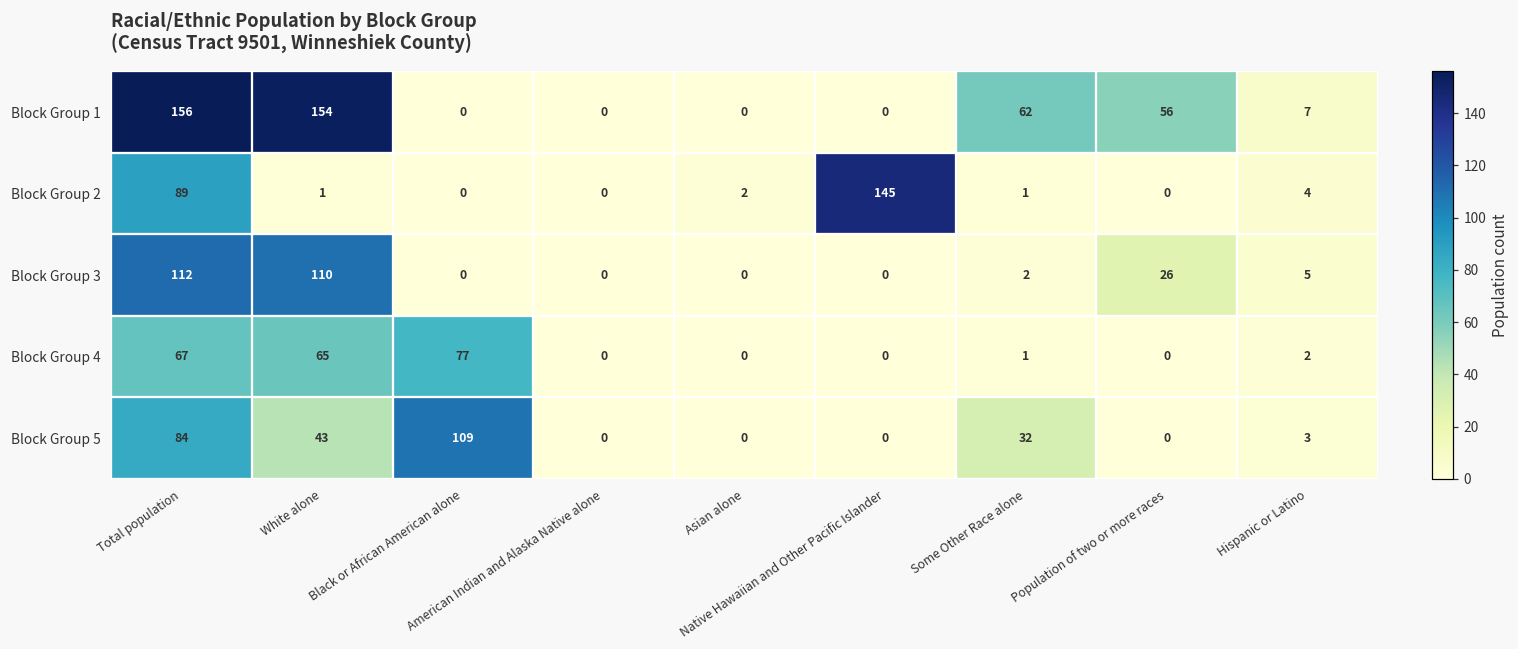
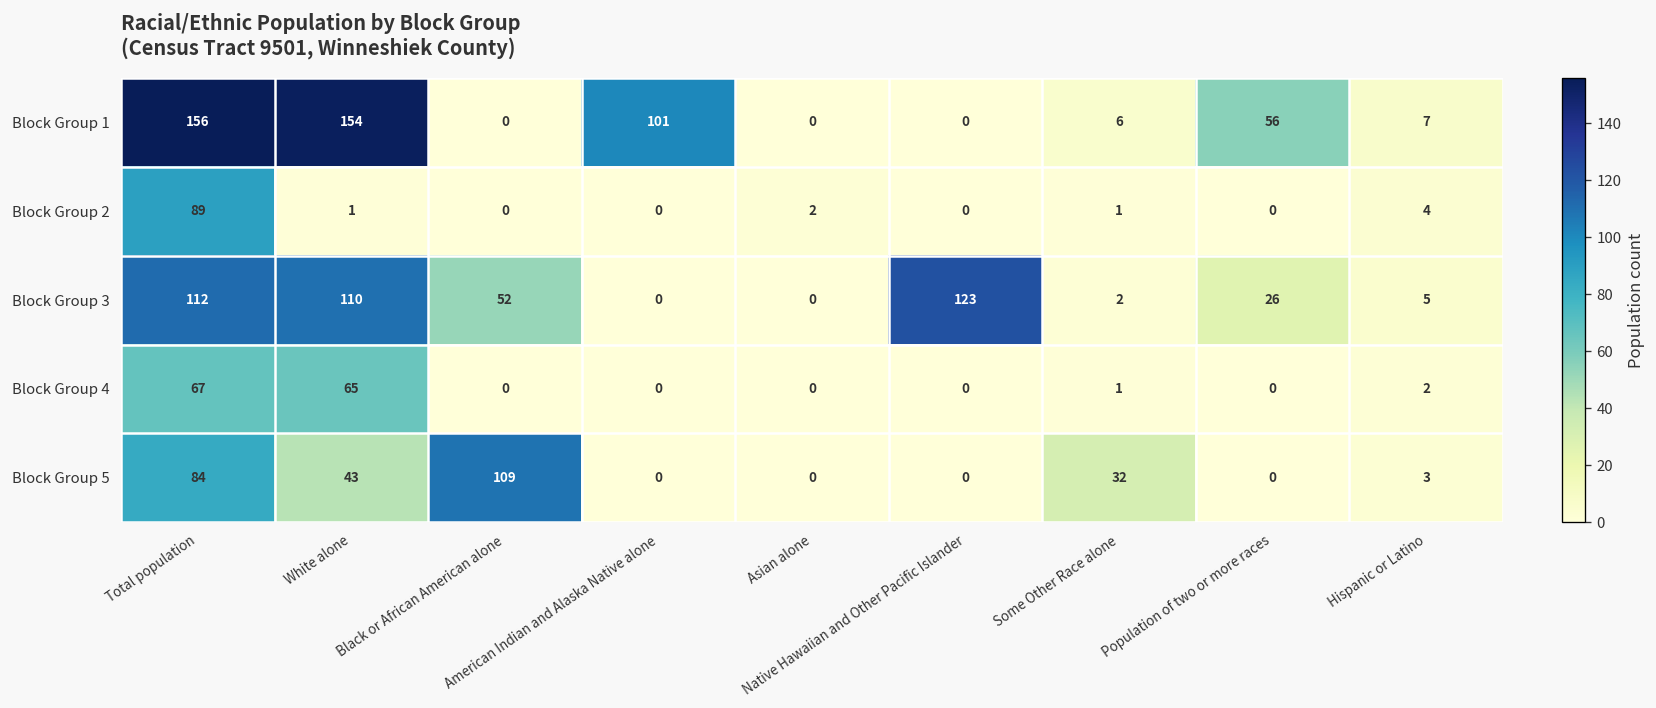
  {
    "Block Group 1": {
      "Total population": 156,
      "White alone": 154,
      "Black or African American alone": 0,
-     "American Indian and Alaska Native alone": 0,
+     "American Indian and Alaska Native alone": 101,
      "Asian alone": 0,
      "Native Hawaiian and Other Pacific Islander": 0,
-     "Some Other Race alone": 62,
+     "Some Other Race alone": 6,
      "Population of two or more races": 56,
      "Hispanic or Latino": 7
    },
    "Block Group 2": {
      "Total population": 89,
      "White alone": 1,
      "Black or African American alone": 0,
      "American Indian and Alaska Native alone": 0,
      "Asian alone": 2,
-     "Native Hawaiian and Other Pacific Islander": 145,
+     "Native Hawaiian and Other Pacific Islander": 0,
      "Some Other Race alone": 1,
      "Population of two or more races": 0,
      "Hispanic or Latino": 4
    },
    "Block Group 3": {
      "Total population": 112,
      "White alone": 110,
-     "Black or African American alone": 0,
+     "Black or African American alone": 52,
      "American Indian and Alaska Native alone": 0,
      "Asian alone": 0,
-     "Native Hawaiian and Other Pacific Islander": 0,
+     "Native Hawaiian and Other Pacific Islander": 123,
      "Some Other Race alone": 2,
      "Population of two or more races": 26,
      "Hispanic or Latino": 5
    },
    "Block Group 4": {
      "Total population": 67,
      "White alone": 65,
-     "Black or African American alone": 77,
+     "Black or African American alone": 0,
      "American Indian and Alaska Native alone": 0,
      "Asian alone": 0,
      "Native Hawaiian and Other Pacific Islander": 0,
      "Some Other Race alone": 1,
      "Population of two or more races": 0,
      "Hispanic or Latino": 2
    },
    "Block Group 5": {
      "Total population": 84,
      "White alone": 43,
      "Black or African American alone": 109,
      "American Indian and Alaska Native alone": 0,
      "Asian alone": 0,
      "Native Hawaiian and Other Pacific Islander": 0,
      "Some Other Race alone": 32,
      "Population of two or more races": 0,
      "Hispanic or Latino": 3
    }
  }
